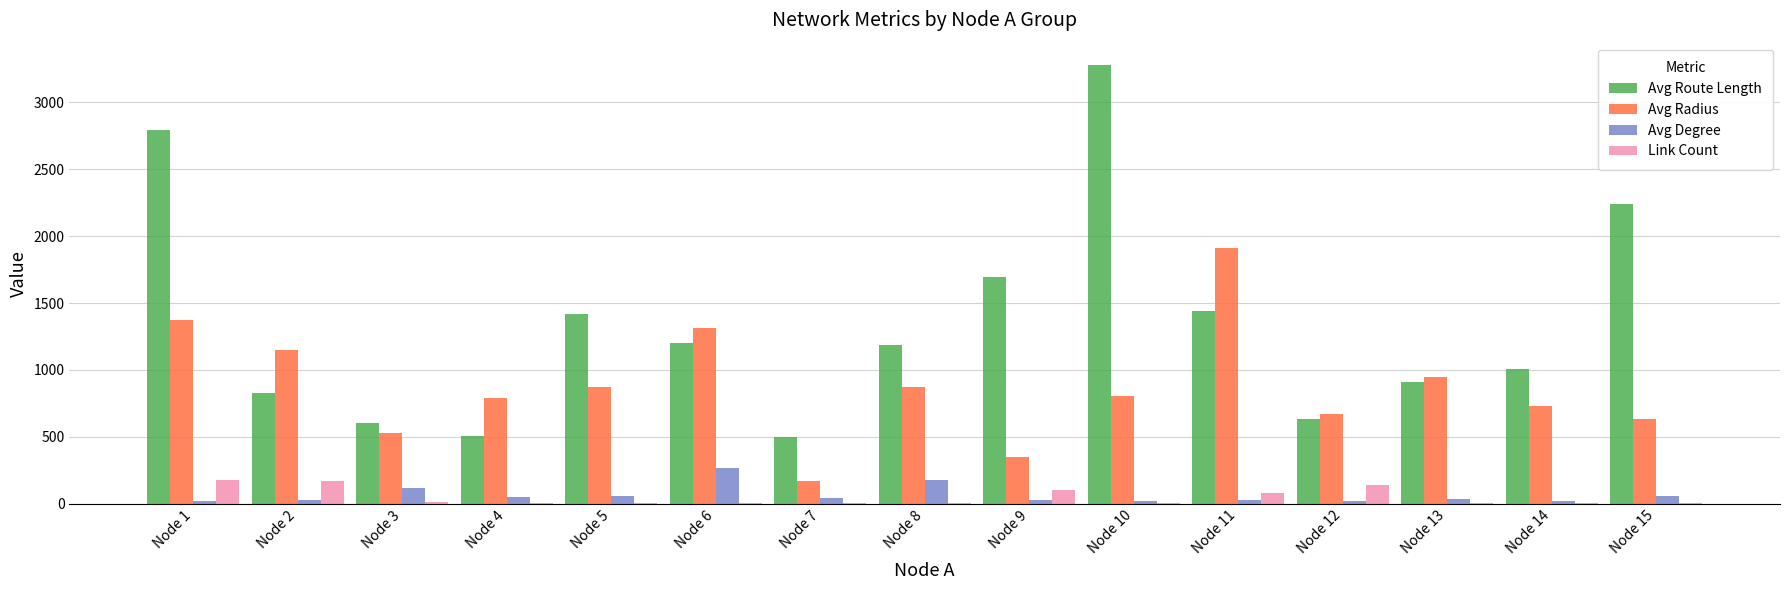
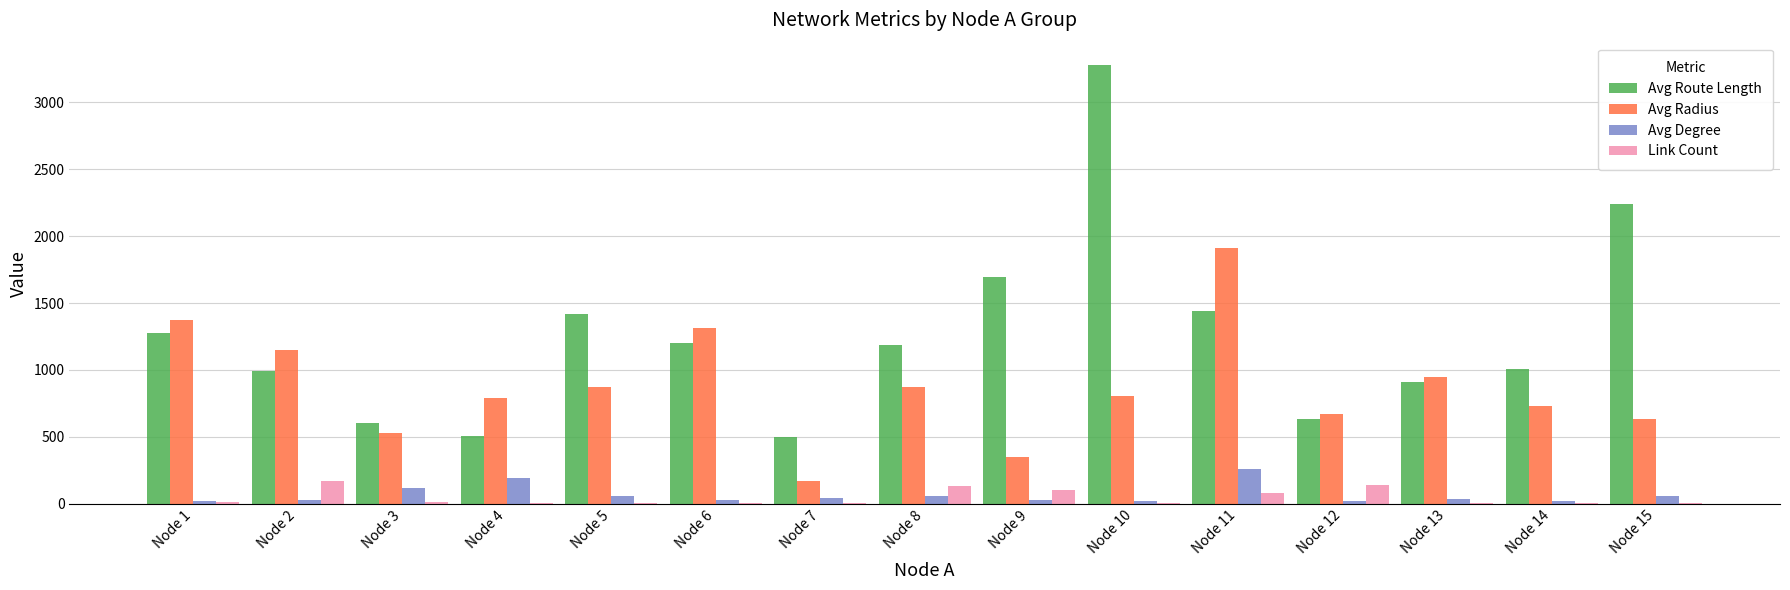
  {
    "Avg Route Length": {
-     "Node 1": 2790,
-     "Node 2": 830,
+     "Node 1": 1270,
+     "Node 2": 990,
      "Node 3": 600,
      "Node 4": 510,
      "Node 5": 1420,
      "Node 6": 1200,
      "Node 7": 500,
      "Node 8": 1180,
      "Node 9": 1700,
      "Node 10": 3280,
      "Node 11": 1440,
      "Node 12": 640,
      "Node 13": 910,
      "Node 14": 1010,
      "Node 15": 2240
    },
    "Avg Radius": {
      "Node 1": 1370,
      "Node 2": 1150,
      "Node 3": 530,
      "Node 4": 790,
      "Node 5": 870,
      "Node 6": 1310,
      "Node 7": 170,
      "Node 8": 870,
      "Node 9": 350,
      "Node 10": 810,
      "Node 11": 1910,
      "Node 12": 670,
      "Node 13": 950,
      "Node 14": 730,
      "Node 15": 630
    },
    "Avg Degree": {
      "Node 2": 30,
      "Node 3": 120,
-     "Node 4": 50,
+     "Node 4": 190,
      "Node 5": 60,
-     "Node 6": 260,
+     "Node 6": 30,
      "Node 7": 40,
-     "Node 8": 180,
+     "Node 8": 60,
      "Node 9": 30,
      "Node 10": 20,
-     "Node 11": 30,
+     "Node 11": 260,
      "Node 12": 20,
      "Node 13": 40,
      "Node 14": 20,
      "Node 15": 60
    },
    "Link Count": {
-     "Node 1": 180,
+     "Node 1": 10,
      "Node 2": 170,
-     "Node 8": 10,
+     "Node 8": 140,
      "Node 9": 110,
      "Node 11": 80,
      "Node 12": 140
    }
  }
